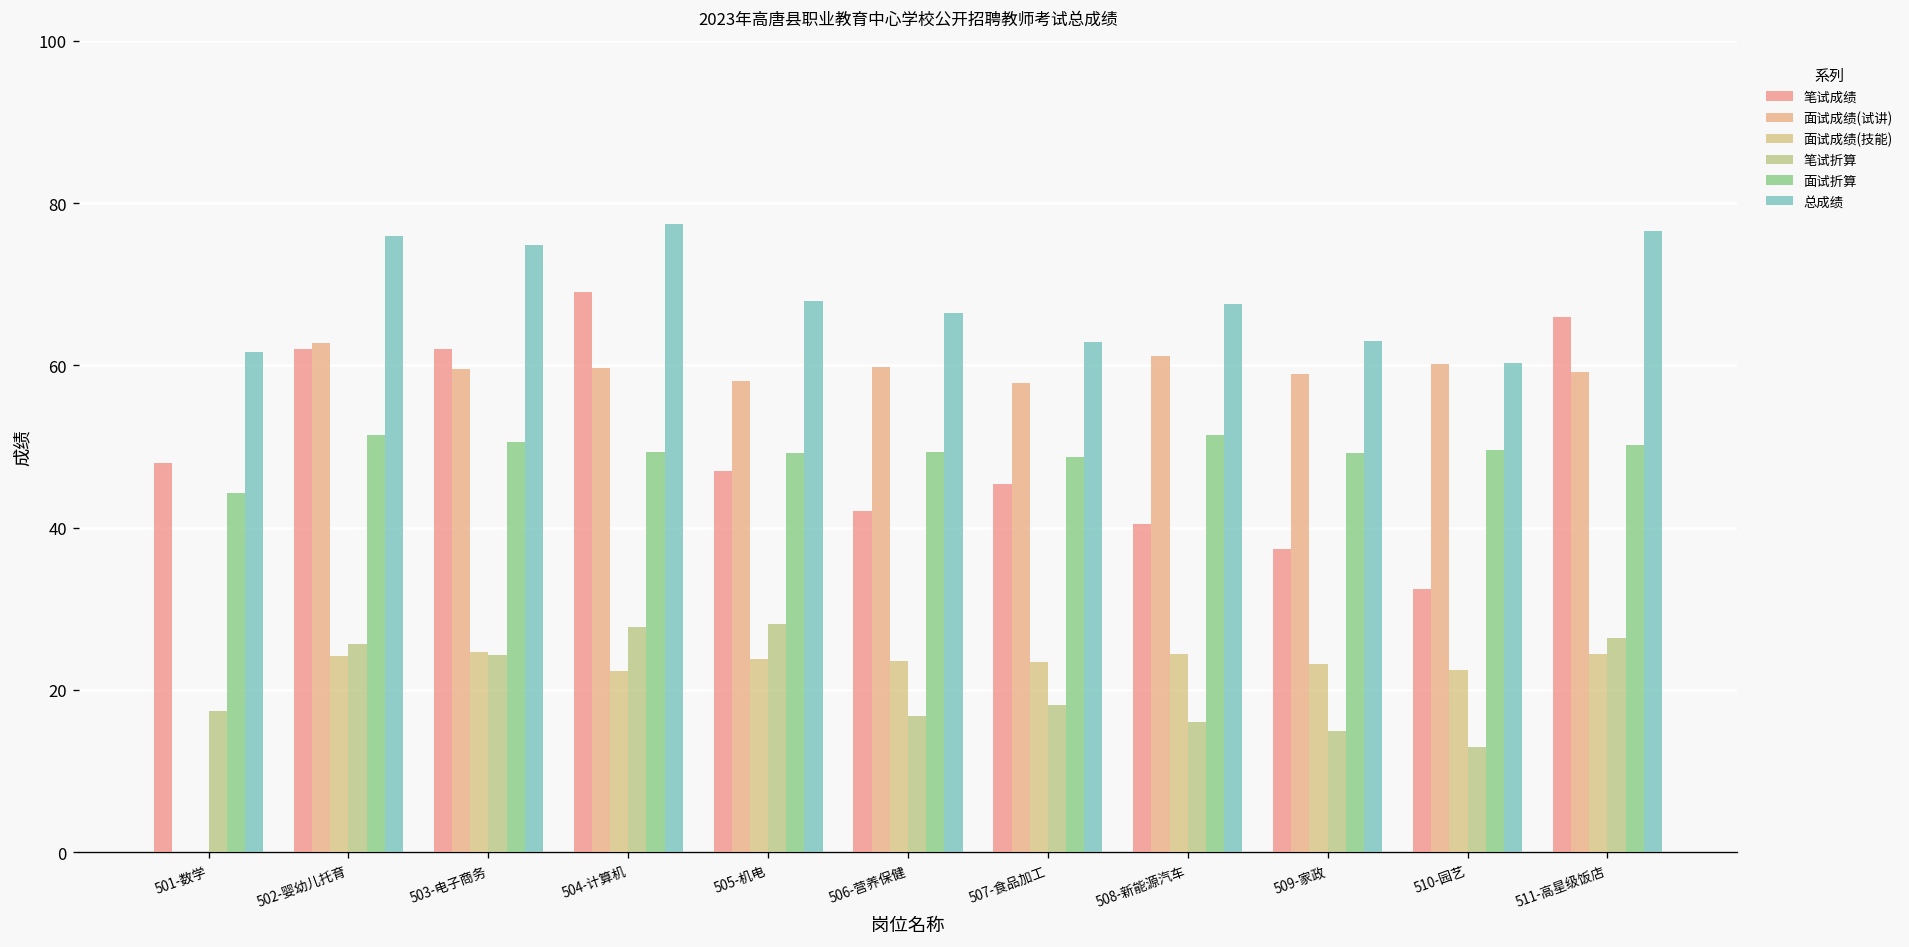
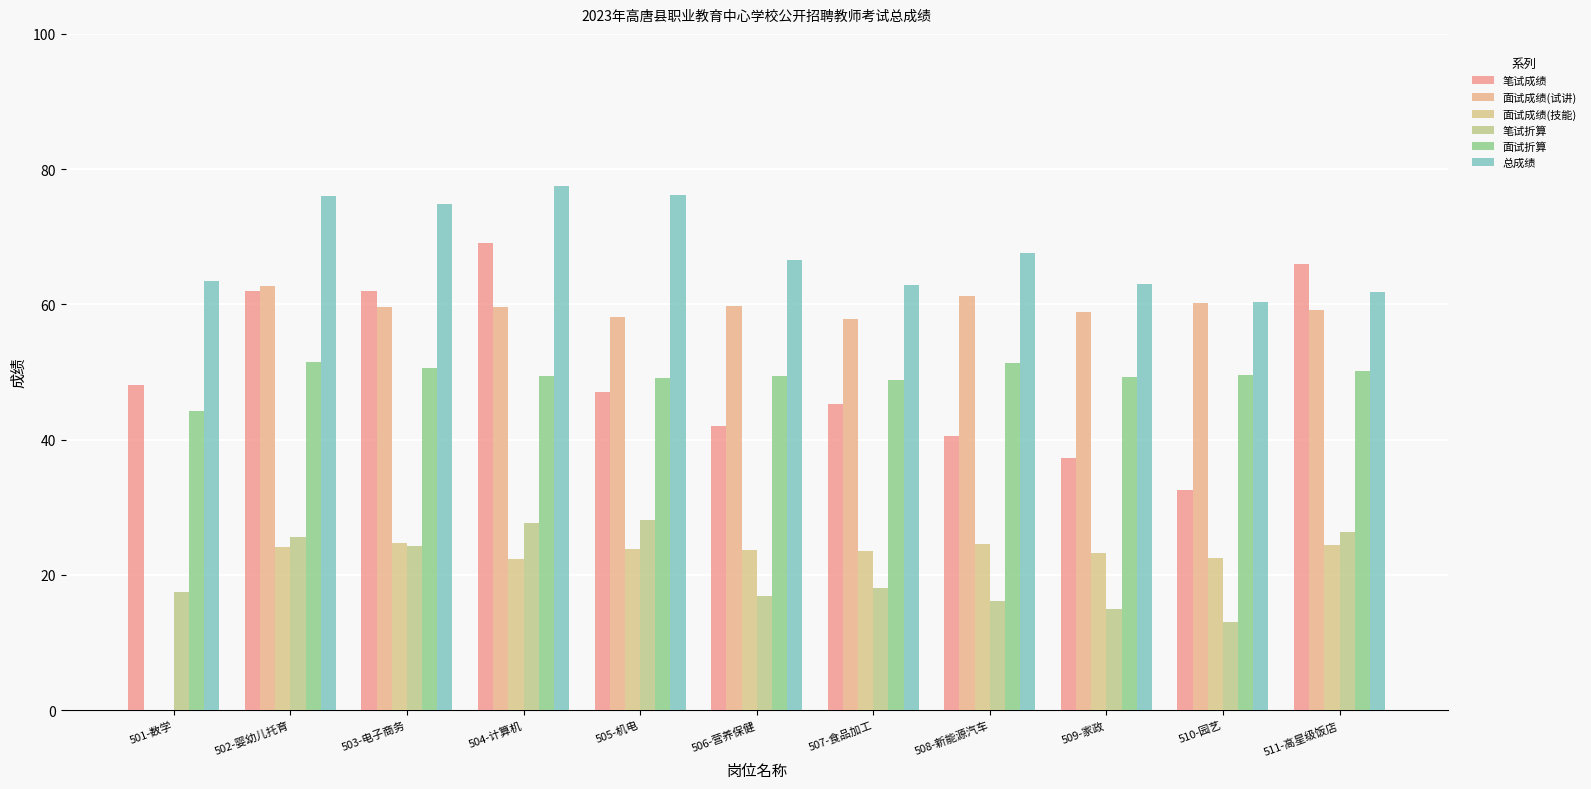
  {
    "总成绩": {
-     "501-数学": 62,
+     "501-数学": 63,
      "502-婴幼儿托育": 76,
      "503-电子商务": 75,
      "504-计算机": 77,
-     "505-机电": 68,
+     "505-机电": 76,
      "506-营养保健": 67,
      "507-食品加工": 63,
      "508-新能源汽车": 68,
      "509-家政": 63,
      "510-园艺": 60,
-     "511-高星级饭店": 77
+     "511-高星级饭店": 62
    }
  }
